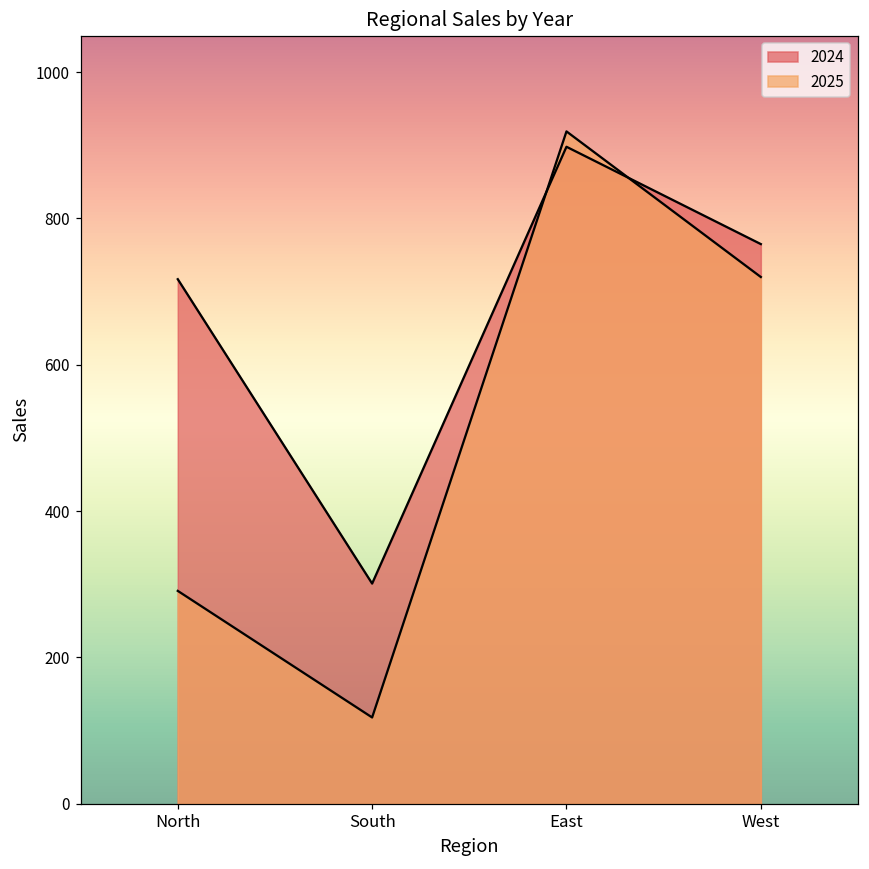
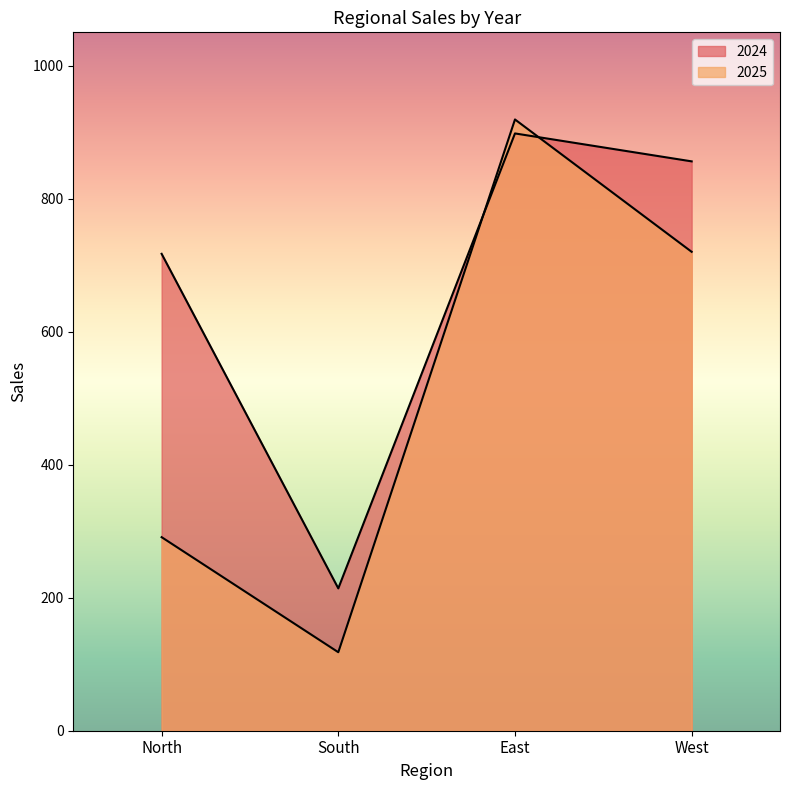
  {
    "2024": {
      "North": 720,
-     "South": 300,
+     "South": 210,
      "East": 900,
-     "West": 770
+     "West": 860
    },
    "2025": {
      "North": 290,
      "South": 120,
      "East": 920,
      "West": 720
    }
  }
